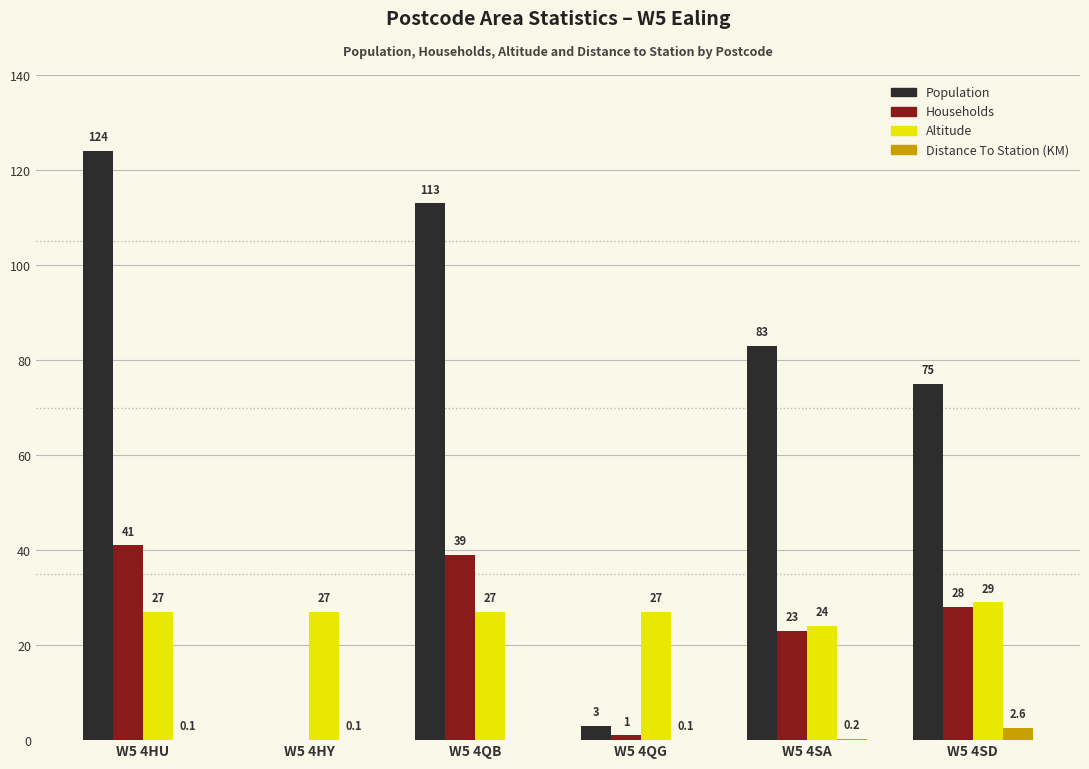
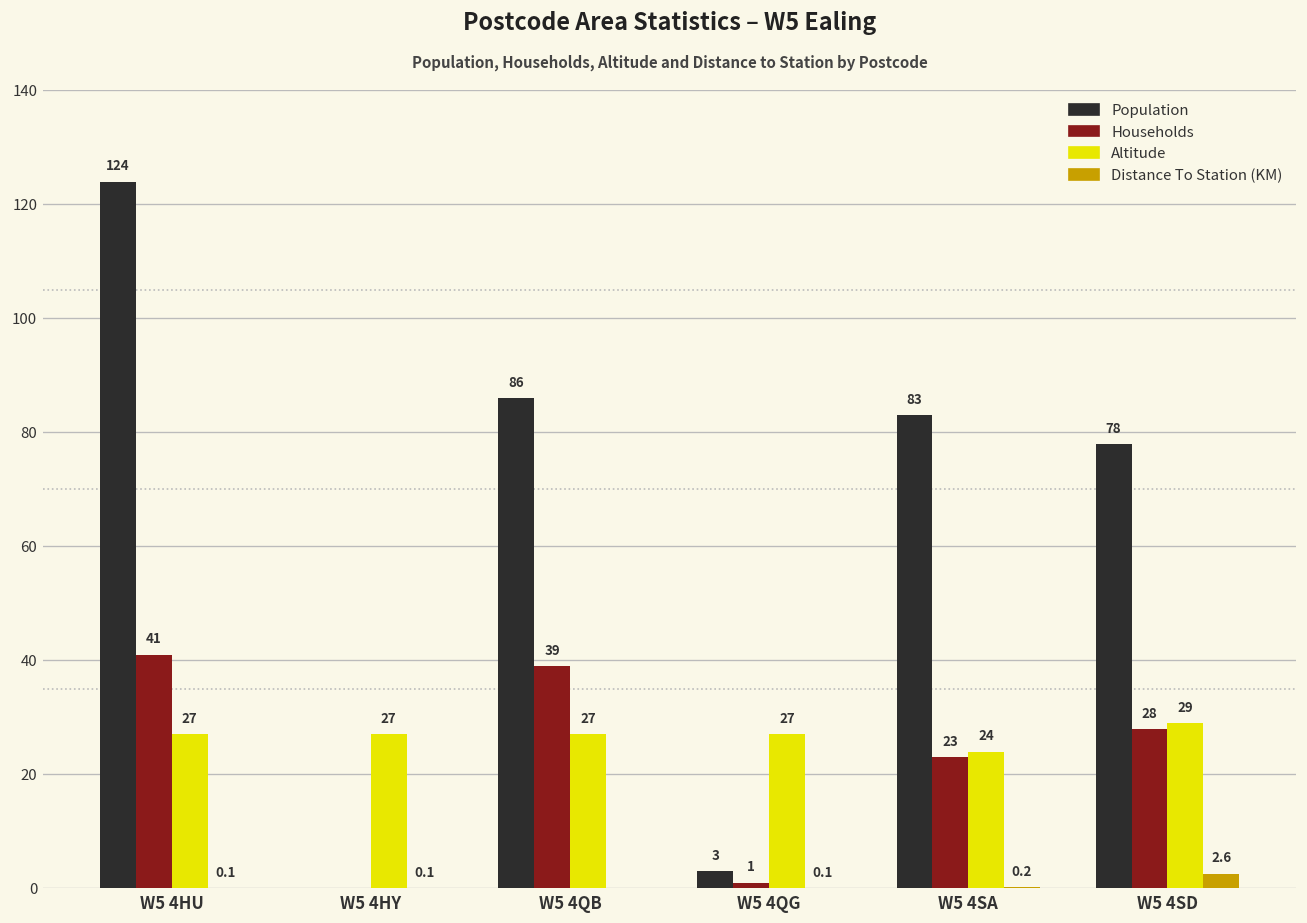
  {
    "Population": {
      "W5 4HU": 124,
-     "W5 4QB": 113,
+     "W5 4QB": 86,
      "W5 4QG": 3,
      "W5 4SA": 83,
-     "W5 4SD": 75
+     "W5 4SD": 78
    },
    "Households": {
      "W5 4HU": 41,
      "W5 4QB": 39,
      "W5 4QG": 1,
      "W5 4SA": 23,
      "W5 4SD": 28
    },
    "Altitude": {
      "W5 4HU": 27,
      "W5 4HY": 27,
      "W5 4QB": 27,
      "W5 4QG": 27,
      "W5 4SA": 24,
      "W5 4SD": 29
    },
    "Distance To Station (KM)": {
      "W5 4HU": 0.1,
      "W5 4HY": 0.1,
      "W5 4QG": 0.1,
      "W5 4SA": 0.2,
      "W5 4SD": 2.6
    }
  }
